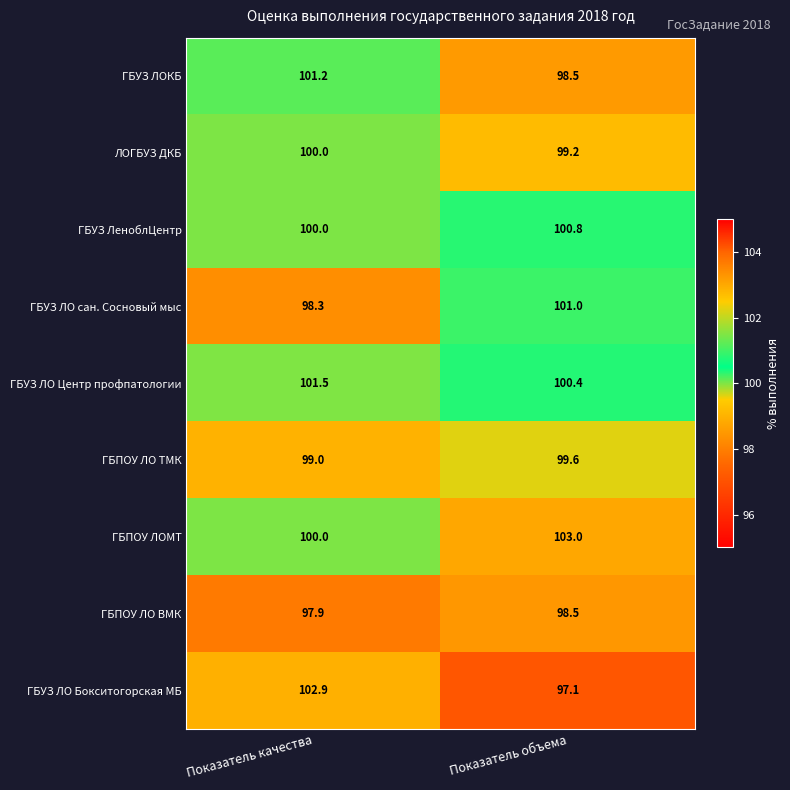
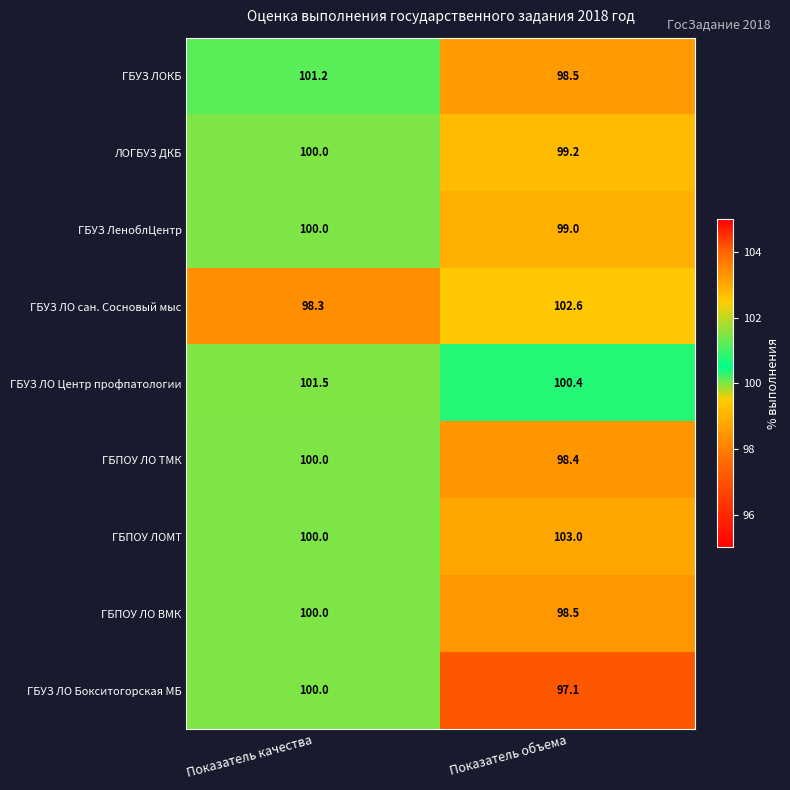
  {
    "ГБУЗ ЛОКБ": {
      "Показатель качества": 101.2,
      "Показатель объема": 98.5
    },
    "ЛОГБУЗ ДКБ": {
      "Показатель качества": 100.0,
      "Показатель объема": 99.2
    },
    "ГБУЗ ЛеноблЦентр": {
      "Показатель качества": 100.0,
-     "Показатель объема": 100.8
+     "Показатель объема": 99.0
    },
    "ГБУЗ ЛО сан. Сосновый мыс": {
      "Показатель качества": 98.3,
-     "Показатель объема": 101.0
+     "Показатель объема": 102.6
    },
    "ГБУЗ ЛО Центр профпатологии": {
      "Показатель качества": 101.5,
      "Показатель объема": 100.4
    },
    "ГБПОУ ЛО ТМК": {
-     "Показатель качества": 99.0,
-     "Показатель объема": 99.6
+     "Показатель качества": 100.0,
+     "Показатель объема": 98.4
    },
    "ГБПОУ ЛОМТ": {
      "Показатель качества": 100.0,
      "Показатель объема": 103.0
    },
    "ГБПОУ ЛО ВМК": {
-     "Показатель качества": 97.9,
+     "Показатель качества": 100.0,
      "Показатель объема": 98.5
    },
    "ГБУЗ ЛО Бокситогорская МБ": {
-     "Показатель качества": 102.9,
+     "Показатель качества": 100.0,
      "Показатель объема": 97.1
    }
  }
